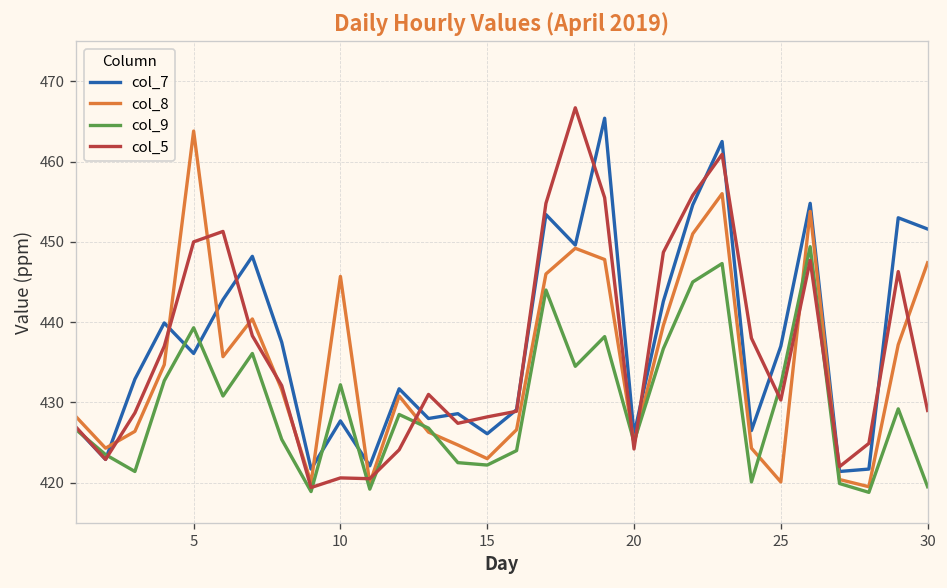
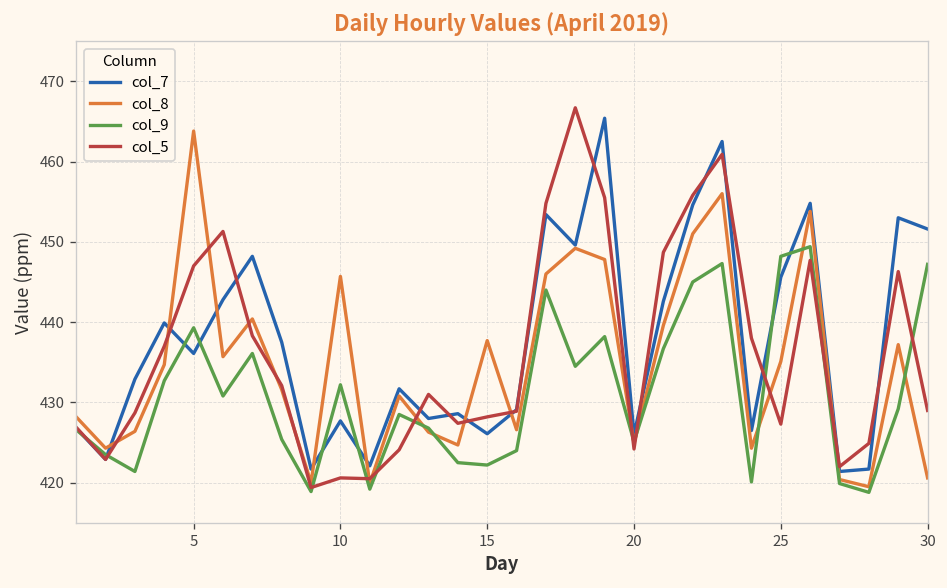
  {
    "col_7": {
      "5": 436,
      "10": 428,
      "15": 426,
      "20": 426,
-     "25": 437,
+     "25": 446,
      "30": 452
    },
    "col_8": {
      "5": 464,
      "10": 446,
-     "15": 423,
-     "25": 420,
-     "30": 447
+     "15": 438,
+     "25": 435,
+     "30": 421
    },
    "col_9": {
      "5": 439,
      "10": 432,
      "15": 422,
-     "25": 432,
-     "30": 420
+     "25": 448,
+     "30": 447
    },
    "col_5": {
-     "5": 450,
+     "5": 447,
      "10": 421,
      "15": 428,
      "20": 424,
-     "25": 430,
+     "25": 427,
      "30": 429
    }
  }
